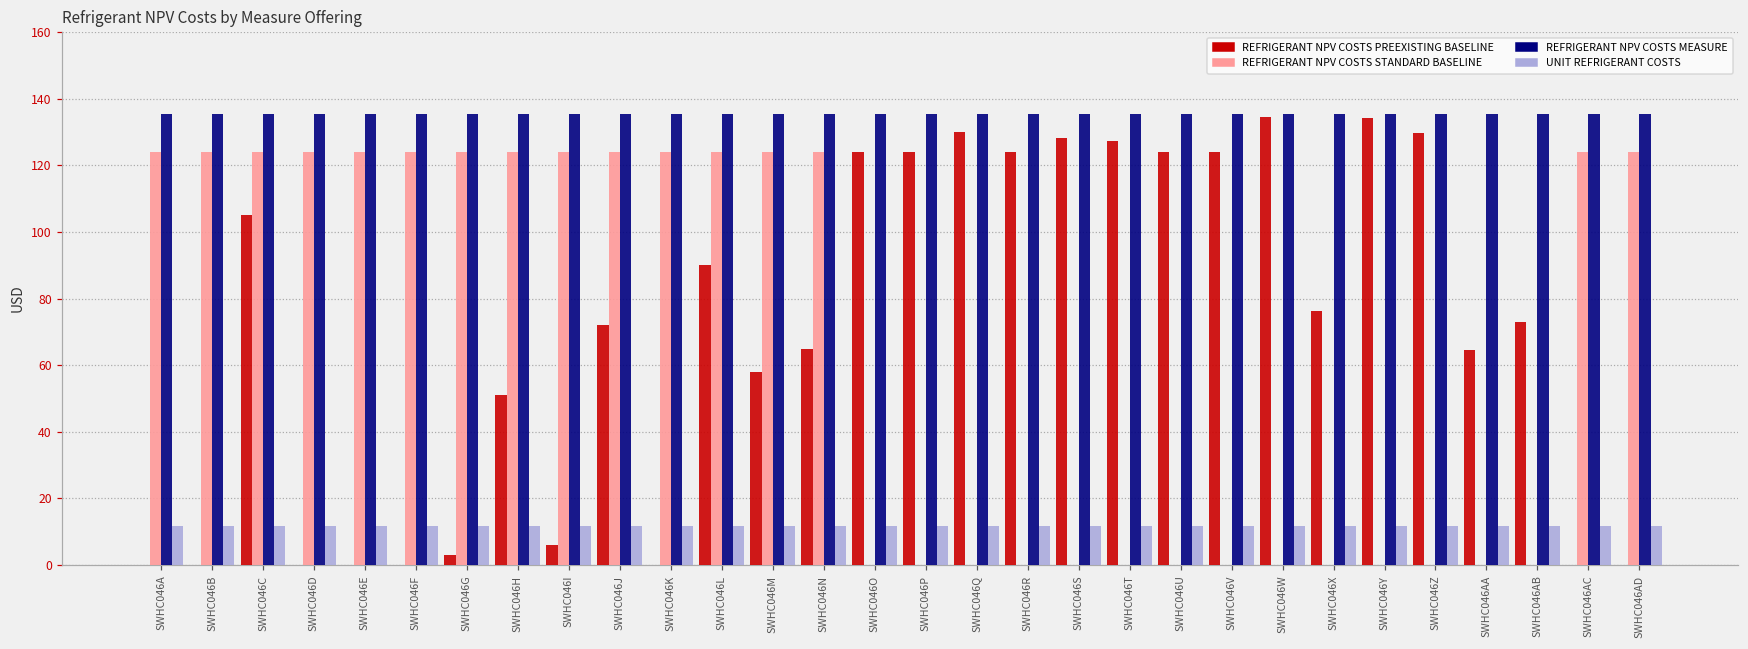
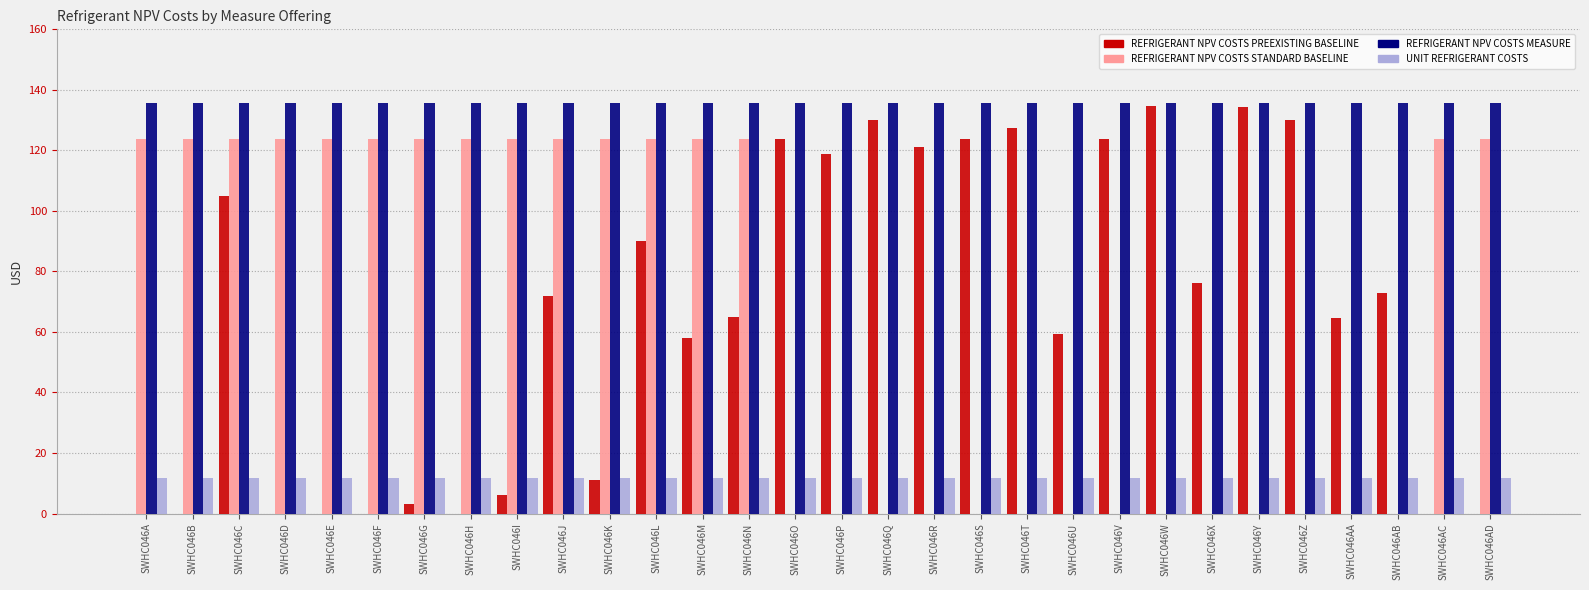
  {
    "REFRIGERANT NPV COSTS PREEXISTING BASELINE": {
      "SWHC046A": 0,
      "SWHC046B": 0,
      "SWHC046C": 105,
      "SWHC046D": 0,
      "SWHC046E": 0,
      "SWHC046F": 0,
      "SWHC046G": 3,
-     "SWHC046H": 51,
+     "SWHC046H": 0,
      "SWHC046I": 6,
      "SWHC046J": 72,
-     "SWHC046K": 0,
+     "SWHC046K": 11,
      "SWHC046L": 90,
      "SWHC046M": 58,
      "SWHC046N": 65,
      "SWHC046O": 124,
-     "SWHC046P": 124,
+     "SWHC046P": 119,
      "SWHC046Q": 130,
-     "SWHC046R": 124,
-     "SWHC046S": 128,
+     "SWHC046R": 121,
+     "SWHC046S": 124,
      "SWHC046T": 127,
-     "SWHC046U": 124,
+     "SWHC046U": 59,
      "SWHC046V": 124,
      "SWHC046W": 135,
      "SWHC046X": 76,
      "SWHC046Y": 134,
      "SWHC046Z": 130,
      "SWHC046AA": 65,
      "SWHC046AB": 73,
      "SWHC046AC": 0,
      "SWHC046AD": 0
    },
    "REFRIGERANT NPV COSTS STANDARD BASELINE": {
      "SWHC046A": 124,
      "SWHC046B": 124,
      "SWHC046C": 124,
      "SWHC046D": 124,
      "SWHC046E": 124,
      "SWHC046F": 124,
      "SWHC046G": 124,
      "SWHC046H": 124,
      "SWHC046I": 124,
      "SWHC046J": 124,
      "SWHC046K": 124,
      "SWHC046L": 124,
      "SWHC046M": 124,
      "SWHC046N": 124,
      "SWHC046O": 0,
      "SWHC046P": 0,
      "SWHC046Q": 0,
      "SWHC046R": 0,
      "SWHC046S": 0,
      "SWHC046T": 0,
      "SWHC046U": 0,
      "SWHC046V": 0,
      "SWHC046W": 0,
      "SWHC046X": 0,
      "SWHC046Y": 0,
      "SWHC046Z": 0,
      "SWHC046AA": 0,
      "SWHC046AB": 0,
      "SWHC046AC": 124,
      "SWHC046AD": 124
    },
    "REFRIGERANT NPV COSTS MEASURE": {
      "SWHC046A": 136,
      "SWHC046B": 136,
      "SWHC046C": 136,
      "SWHC046D": 136,
      "SWHC046E": 136,
      "SWHC046F": 136,
      "SWHC046G": 136,
      "SWHC046H": 136,
      "SWHC046I": 136,
      "SWHC046J": 136,
      "SWHC046K": 136,
      "SWHC046L": 136,
      "SWHC046M": 136,
      "SWHC046N": 136,
      "SWHC046O": 136,
      "SWHC046P": 136,
      "SWHC046Q": 136,
      "SWHC046R": 136,
      "SWHC046S": 136,
      "SWHC046T": 136,
      "SWHC046U": 136,
      "SWHC046V": 136,
      "SWHC046W": 136,
      "SWHC046X": 136,
      "SWHC046Y": 136,
      "SWHC046Z": 136,
      "SWHC046AA": 136,
      "SWHC046AB": 136,
      "SWHC046AC": 136,
      "SWHC046AD": 136
    },
    "UNIT REFRIGERANT COSTS": {
      "SWHC046A": 12,
      "SWHC046B": 12,
      "SWHC046C": 12,
      "SWHC046D": 12,
      "SWHC046E": 12,
      "SWHC046F": 12,
      "SWHC046G": 12,
      "SWHC046H": 12,
      "SWHC046I": 12,
      "SWHC046J": 12,
      "SWHC046K": 12,
      "SWHC046L": 12,
      "SWHC046M": 12,
      "SWHC046N": 12,
      "SWHC046O": 12,
      "SWHC046P": 12,
      "SWHC046Q": 12,
      "SWHC046R": 12,
      "SWHC046S": 12,
      "SWHC046T": 12,
      "SWHC046U": 12,
      "SWHC046V": 12,
      "SWHC046W": 12,
      "SWHC046X": 12,
      "SWHC046Y": 12,
      "SWHC046Z": 12,
      "SWHC046AA": 12,
      "SWHC046AB": 12,
      "SWHC046AC": 12,
      "SWHC046AD": 12
    }
  }
